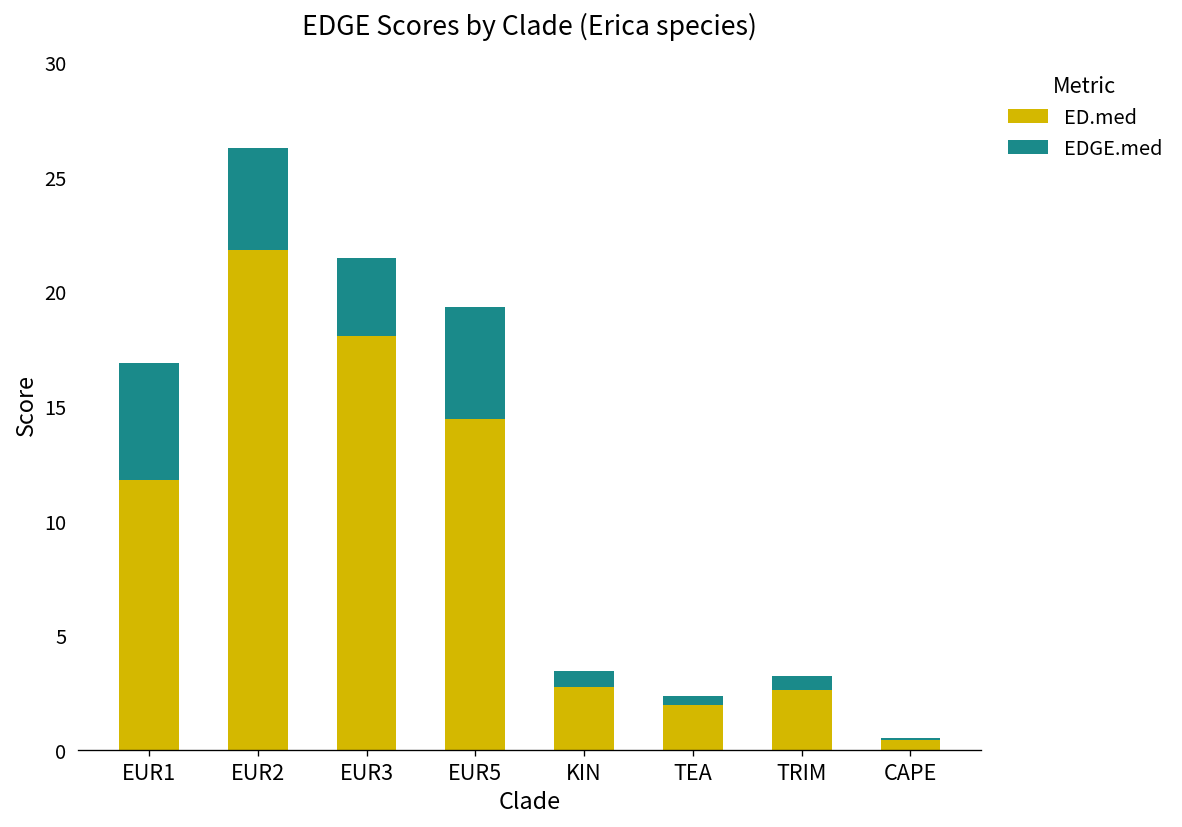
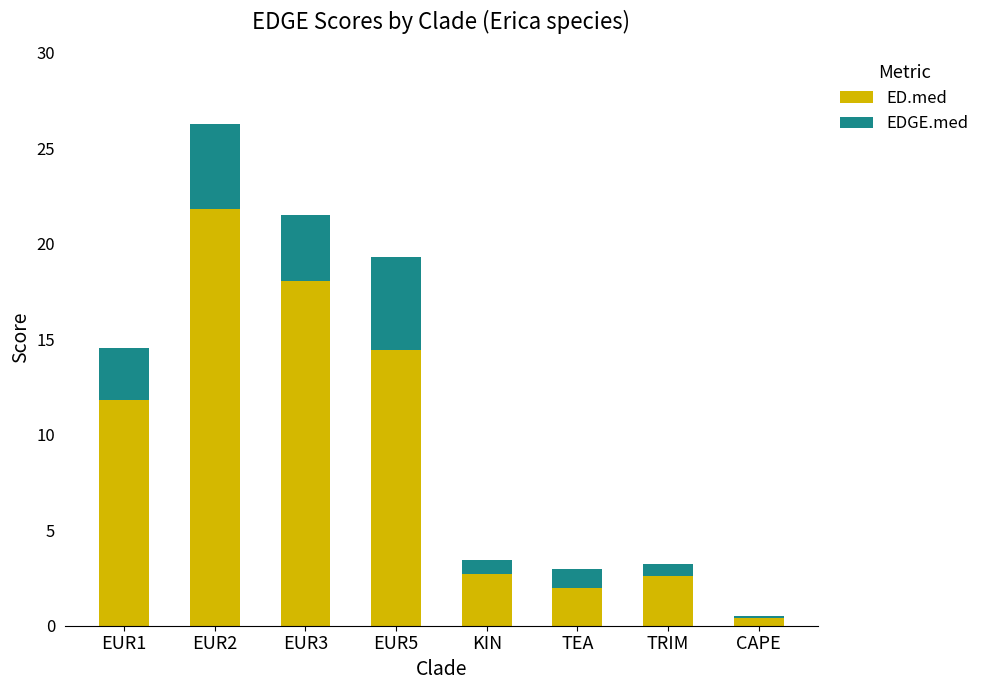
  {
    "ED.med": {
      "EUR1": 11.8,
      "EUR2": 21.8,
      "EUR3": 18.1,
      "EUR5": 14.4,
      "KIN": 2.7,
      "TEA": 2.0,
      "TRIM": 2.6,
      "CAPE": 0.4
    },
    "EDGE.med": {
-     "EUR1": 5.1,
+     "EUR1": 2.8,
      "EUR2": 4.5,
      "EUR3": 3.4,
      "EUR5": 4.9,
      "KIN": 0.7,
-     "TEA": 0.4,
+     "TEA": 1.0,
      "TRIM": 0.6
    }
  }
